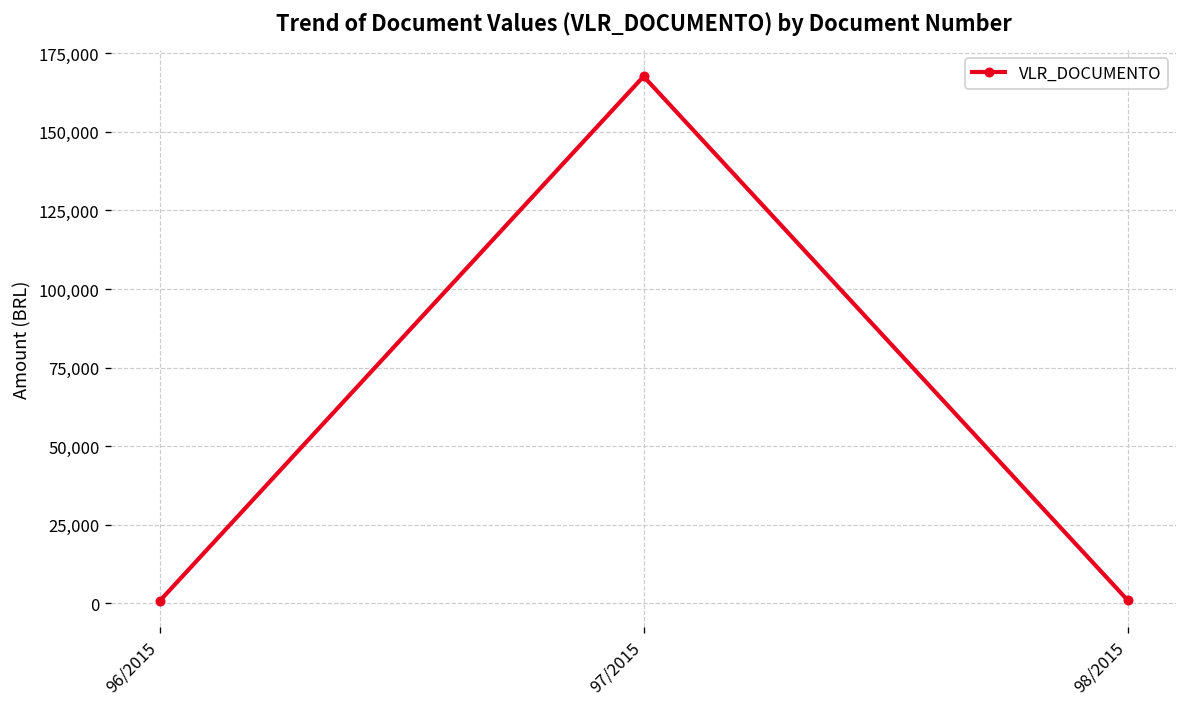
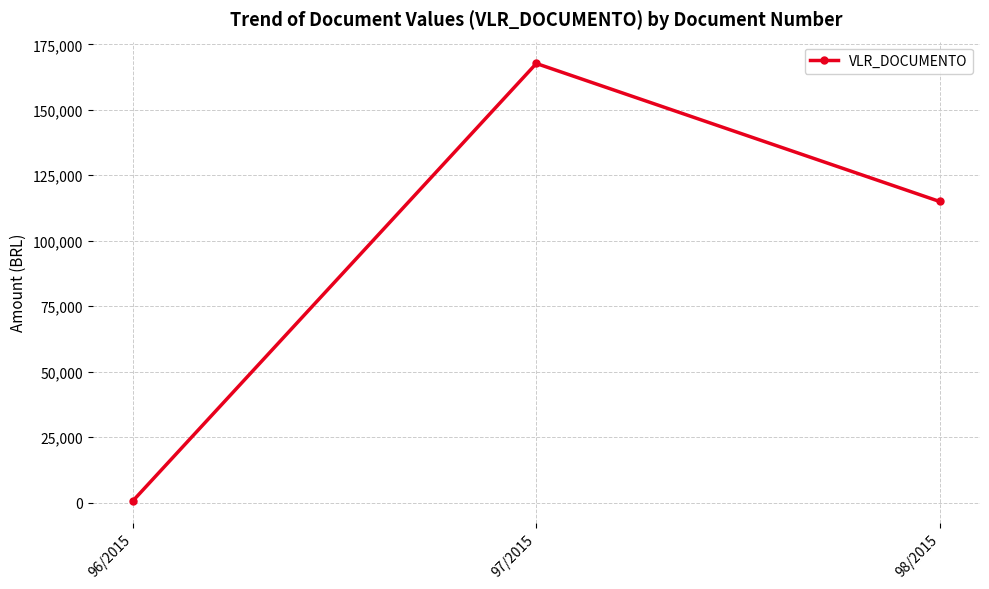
  {
    "96/2015": "1,000",
    "97/2015": "168,000",
-   "98/2015": "1,000"
+   "98/2015": "115,000"
  }
